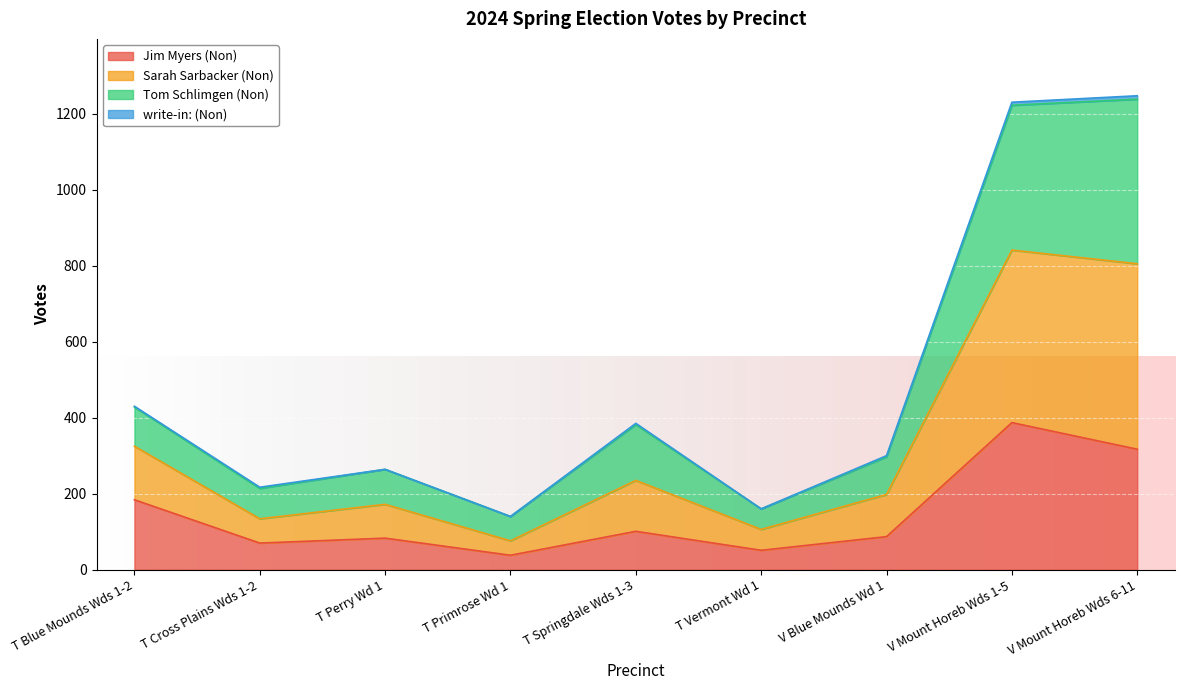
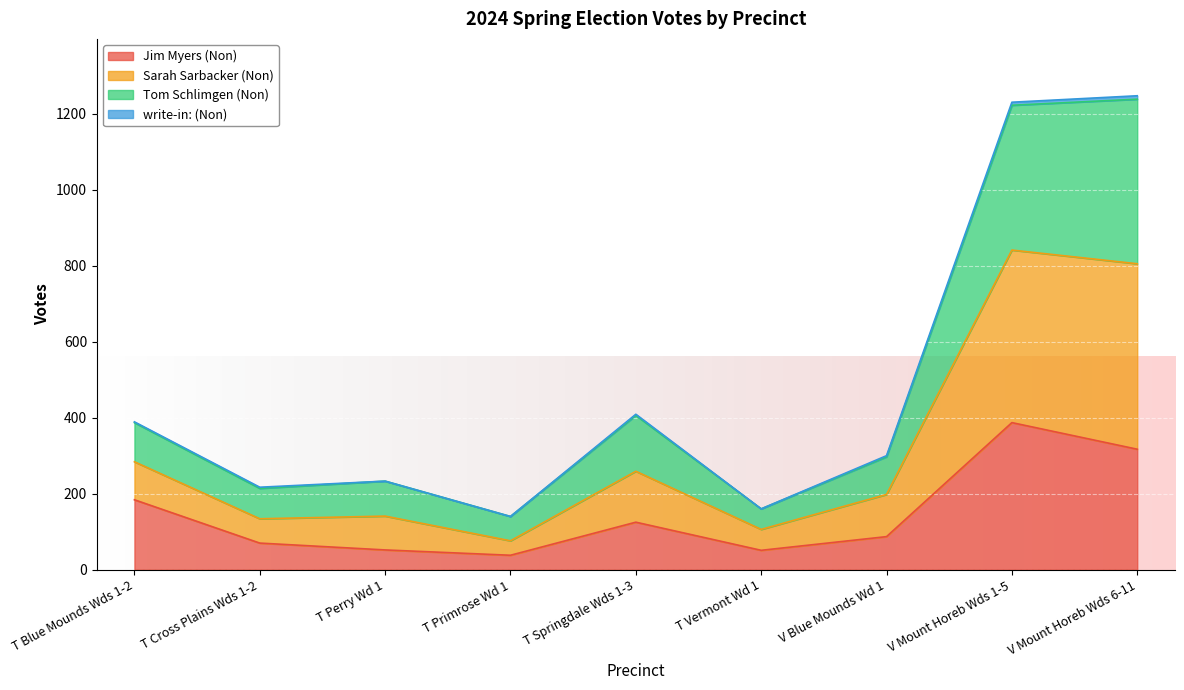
  {
    "Jim Myers (Non)": {
      "T Blue Mounds Wds 1-2": 180,
      "T Cross Plains Wds 1-2": 70,
-     "T Perry Wd 1": 80,
+     "T Perry Wd 1": 50,
      "T Primrose Wd 1": 40,
-     "T Springdale Wds 1-3": 100,
+     "T Springdale Wds 1-3": 130,
      "T Vermont Wd 1": 50,
      "V Blue Mounds Wd 1": 90,
      "V Mount Horeb Wds 1-5": 390,
      "V Mount Horeb Wds 6-11": 320
    },
    "Sarah Sarbacker (Non)": {
-     "T Blue Mounds Wds 1-2": 140,
+     "T Blue Mounds Wds 1-2": 100,
      "T Cross Plains Wds 1-2": 60,
      "T Perry Wd 1": 90,
      "T Primrose Wd 1": 40,
      "T Springdale Wds 1-3": 130,
      "T Vermont Wd 1": 60,
      "V Blue Mounds Wd 1": 110,
      "V Mount Horeb Wds 1-5": 450,
      "V Mount Horeb Wds 6-11": 490
    },
    "Tom Schlimgen (Non)": {
      "V Mount Horeb Wds 1-5": 380,
      "V Mount Horeb Wds 6-11": 430
    },
    "write-in: (Non)": {
      "V Mount Horeb Wds 1-5": 10,
      "V Mount Horeb Wds 6-11": 10
    }
  }
